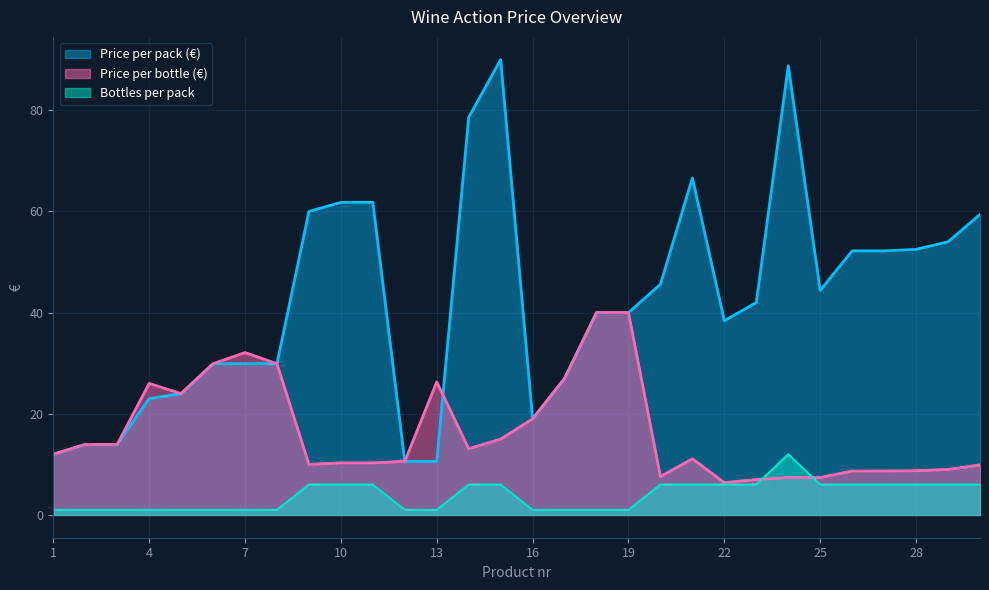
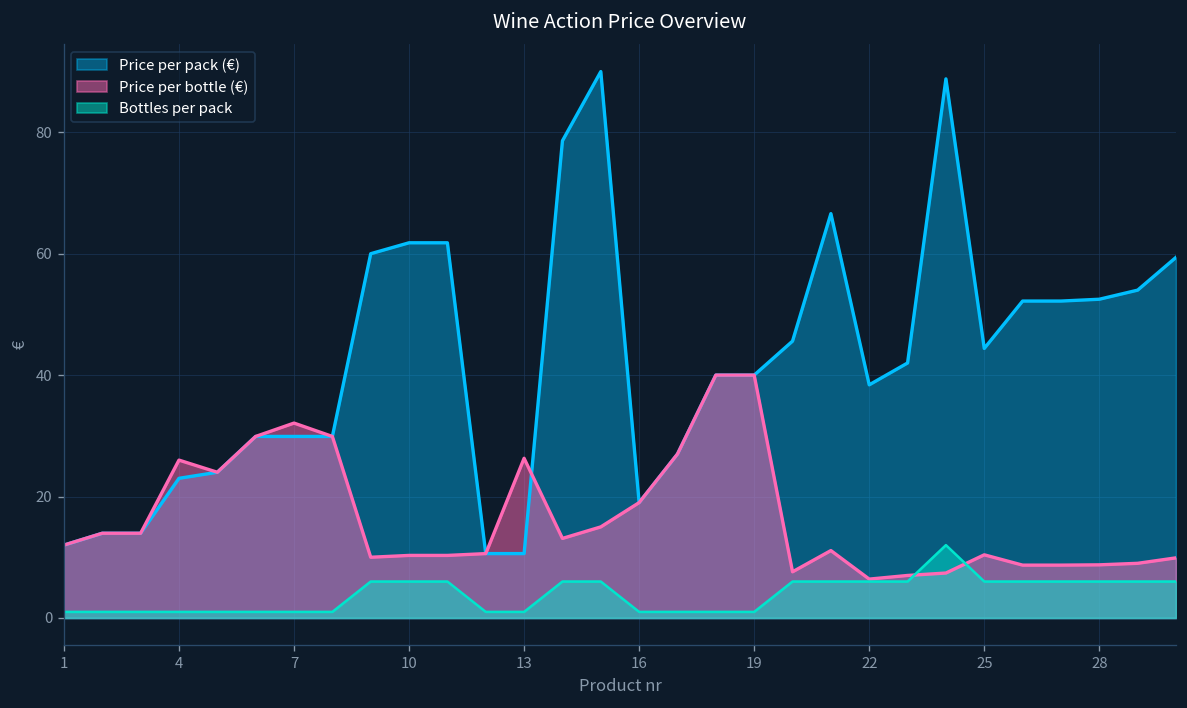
  {
    "Price per bottle (€)": {
      "4": 26,
      "7": 32,
      "10": 10,
      "13": 26,
-     "25": 7,
+     "25": 10,
      "28": 9
    }
  }
